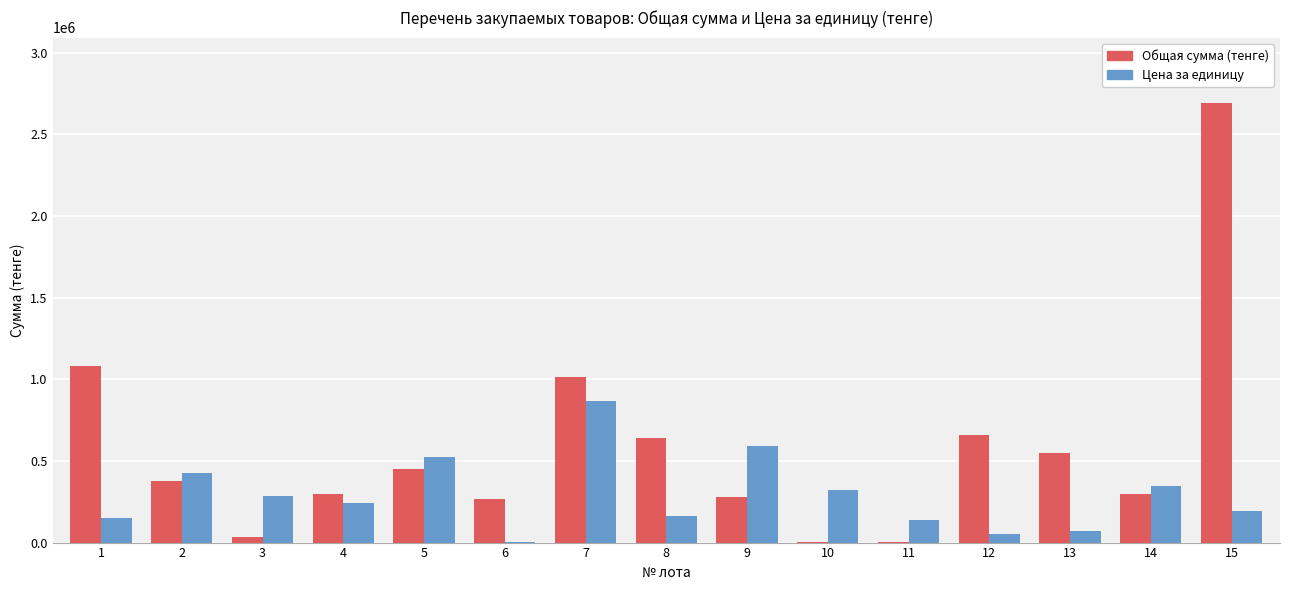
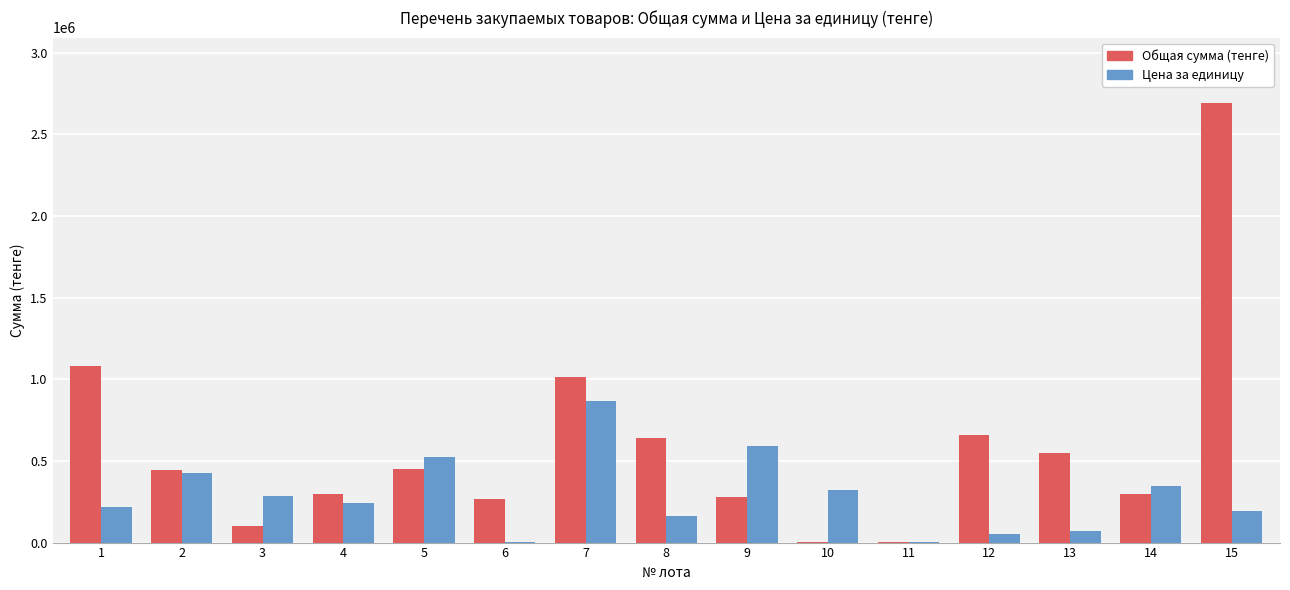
  {
    "Общая сумма (тенге)": {
      "1": 1080000,
-     "2": 380000,
-     "3": 30000,
+     "2": 440000,
+     "3": 100000,
      "4": 300000,
      "5": 450000,
      "6": 270000,
      "7": 1020000,
      "8": 640000,
      "9": 280000,
      "12": 660000,
      "13": 550000,
      "14": 300000,
      "15": 2690000
    },
    "Цена за единицу": {
-     "1": 150000,
+     "1": 220000,
      "2": 420000,
      "3": 290000,
      "4": 240000,
      "5": 520000,
      "7": 870000,
      "8": 160000,
      "9": 590000,
      "10": 320000,
-     "11": 140000,
+     "11": 0,
      "12": 60000,
      "13": 70000,
      "14": 340000,
      "15": 190000
    }
  }
